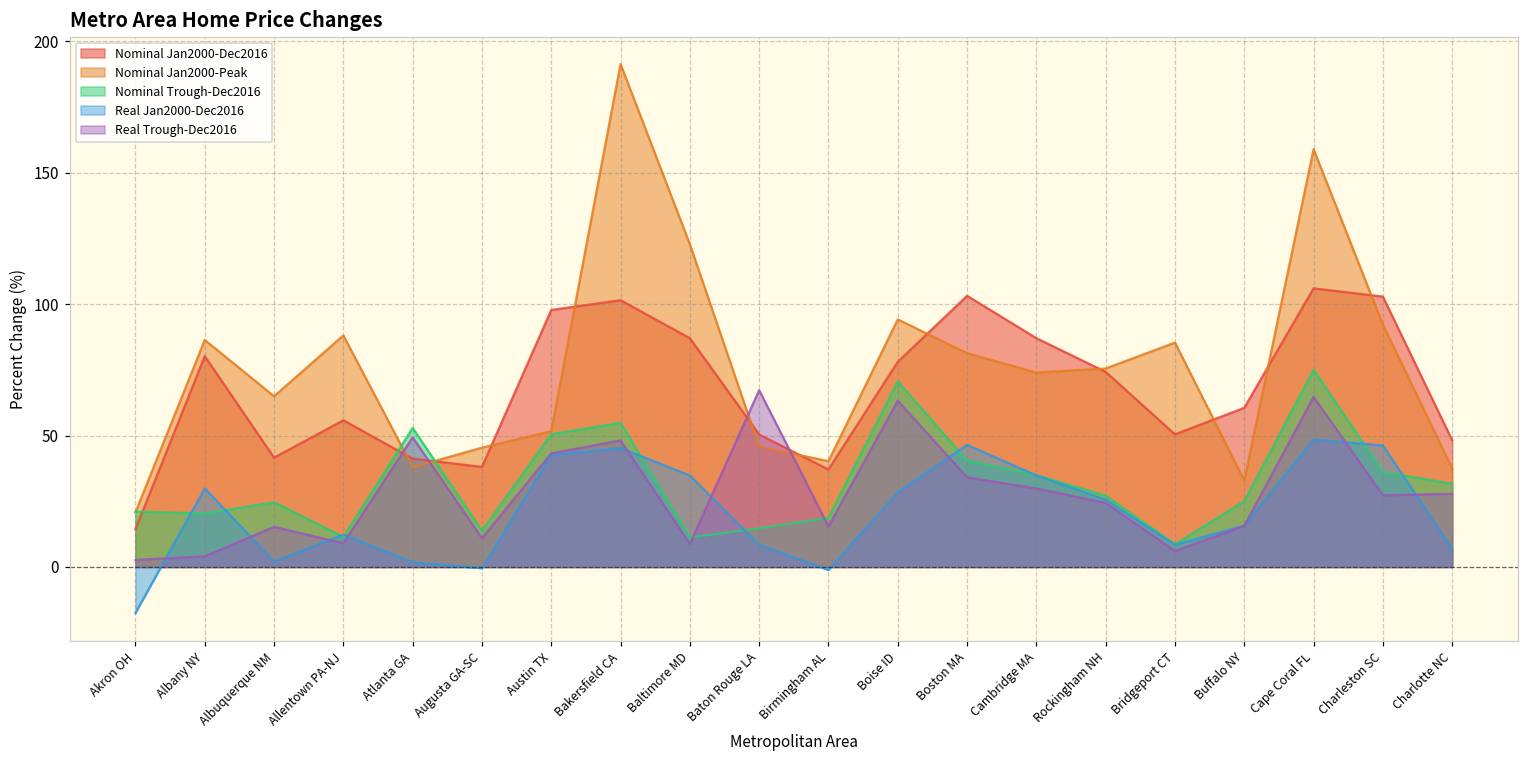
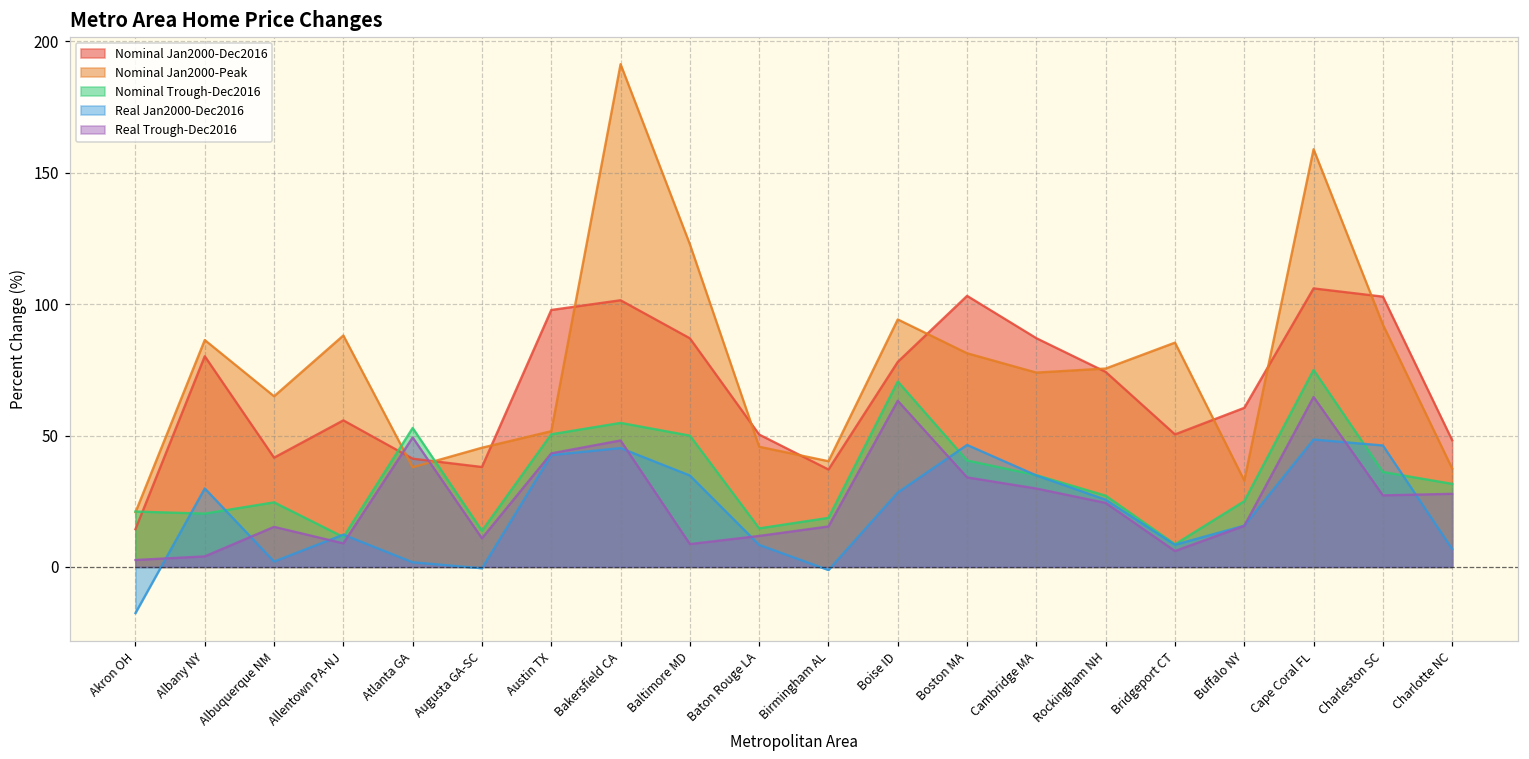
  {
    "Nominal Trough-Dec2016": {
      "Albany NY": 20,
      "Albuquerque NM": 25,
      "Atlanta GA": 53,
      "Augusta GA-SC": 14,
      "Austin TX": 50,
      "Bakersfield CA": 55,
-     "Baltimore MD": 11,
+     "Baltimore MD": 50,
      "Baton Rouge LA": 15,
      "Birmingham AL": 19,
      "Boise ID": 71,
      "Boston MA": 41,
      "Rockingham NH": 27,
      "Buffalo NY": 25,
      "Cape Coral FL": 75,
      "Charleston SC": 36,
      "Charlotte NC": 32
    },
    "Real Trough-Dec2016": {
      "Akron OH": 3,
      "Albany NY": 4,
      "Albuquerque NM": 15,
      "Allentown PA-NJ": 9,
      "Atlanta GA": 49,
      "Augusta GA-SC": 11,
      "Bakersfield CA": 48,
      "Baltimore MD": 9,
-     "Baton Rouge LA": 67,
+     "Baton Rouge LA": 12,
      "Birmingham AL": 15,
      "Boise ID": 63,
      "Boston MA": 34,
      "Cambridge MA": 30,
      "Rockingham NH": 24,
      "Bridgeport CT": 6,
      "Cape Coral FL": 65,
      "Charleston SC": 27,
      "Charlotte NC": 28
    }
  }
